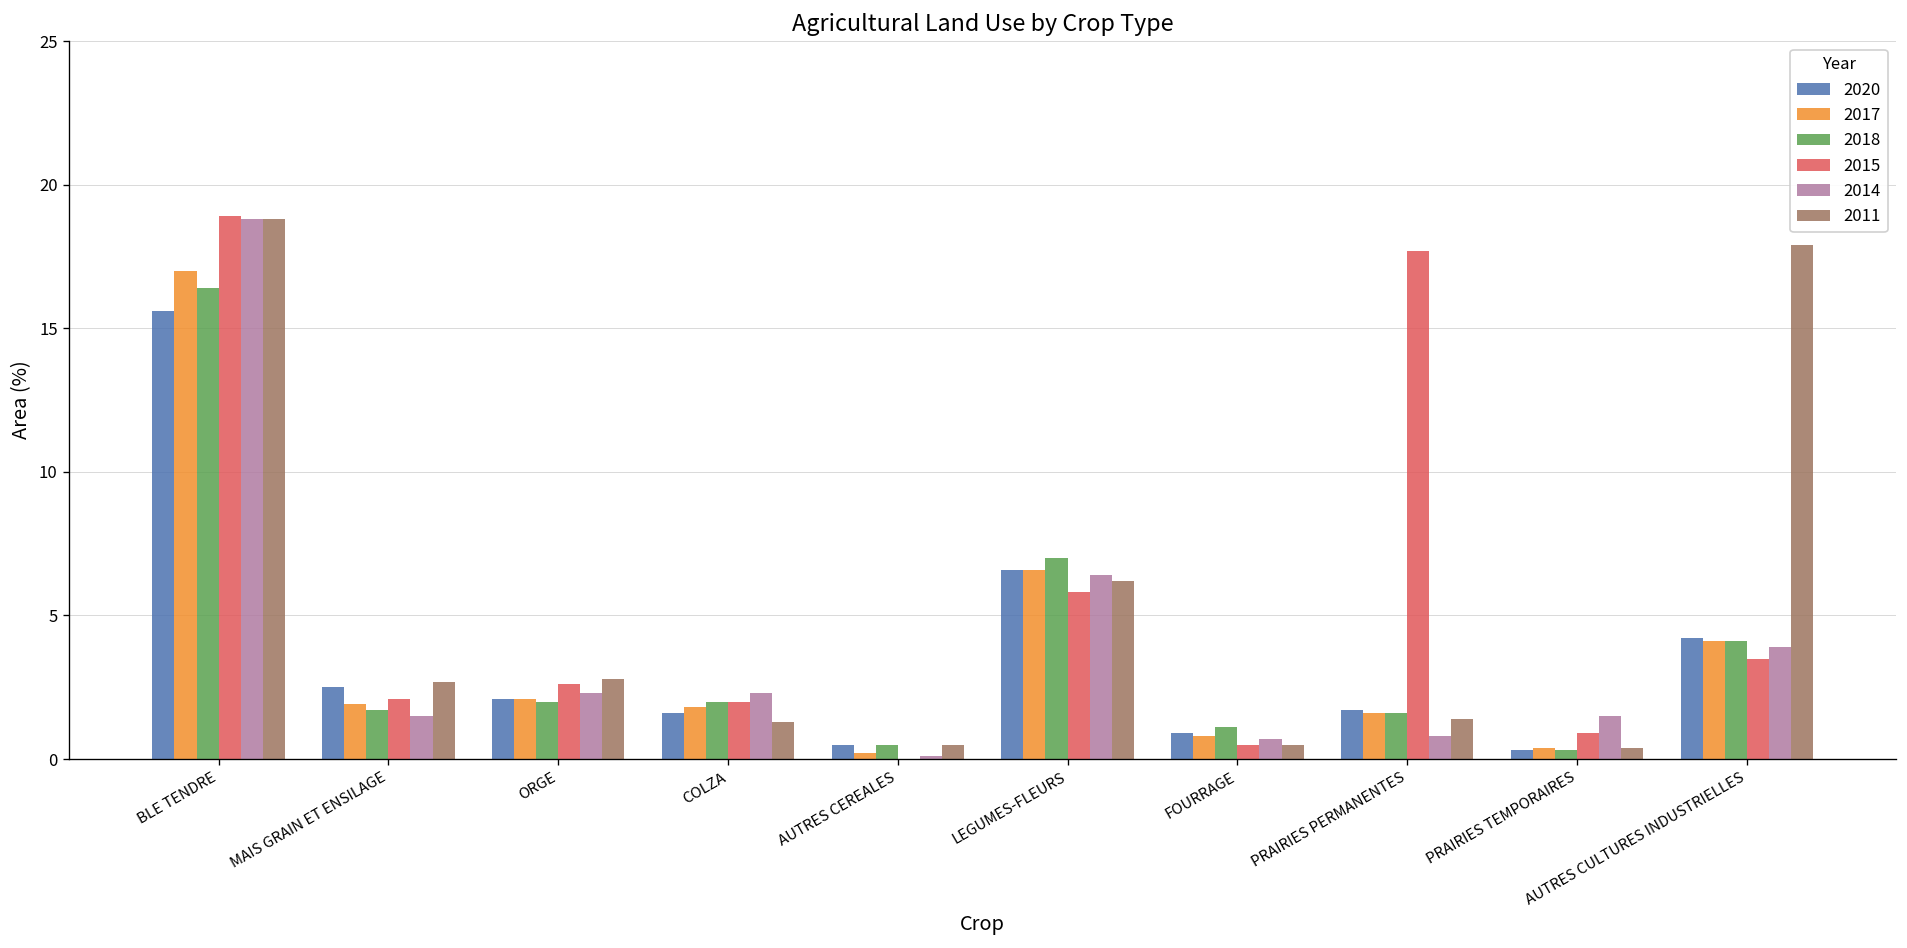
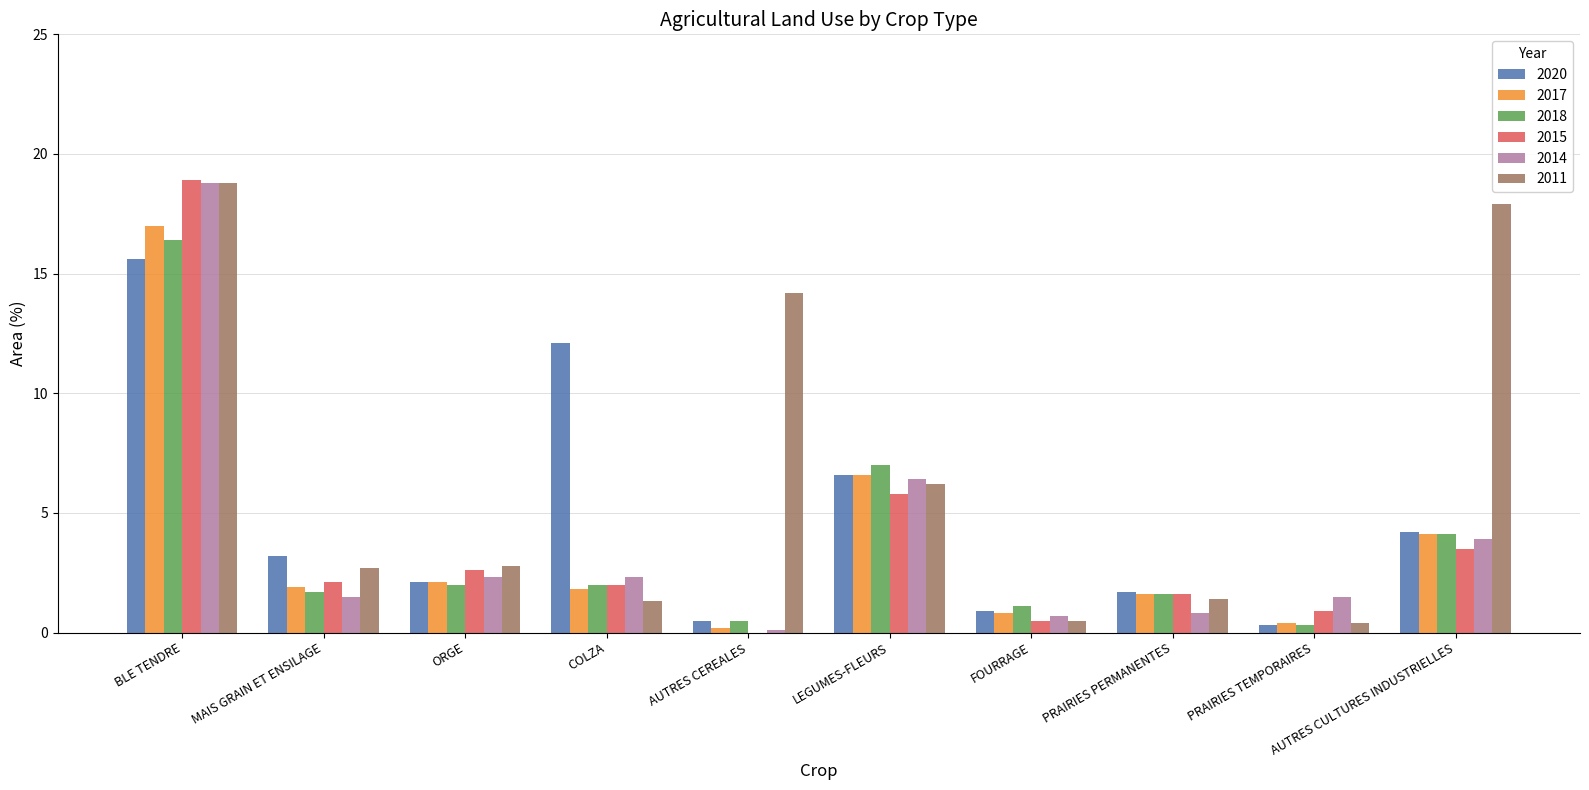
  {
    "2020": {
      "BLE TENDRE": 15.6,
-     "MAIS GRAIN ET ENSILAGE": 2.5,
+     "MAIS GRAIN ET ENSILAGE": 3.2,
      "ORGE": 2.1,
-     "COLZA": 1.6,
+     "COLZA": 12.1,
      "AUTRES CEREALES": 0.5,
      "LEGUMES-FLEURS": 6.6,
      "FOURRAGE": 0.9,
      "PRAIRIES PERMANENTES": 1.7,
      "PRAIRIES TEMPORAIRES": 0.3,
      "AUTRES CULTURES INDUSTRIELLES": 4.2
    },
    "2017": {
      "BLE TENDRE": 17.0,
      "MAIS GRAIN ET ENSILAGE": 1.9,
      "ORGE": 2.1,
      "COLZA": 1.8,
      "AUTRES CEREALES": 0.2,
      "LEGUMES-FLEURS": 6.6,
      "FOURRAGE": 0.8,
      "PRAIRIES PERMANENTES": 1.6,
      "PRAIRIES TEMPORAIRES": 0.4,
      "AUTRES CULTURES INDUSTRIELLES": 4.1
    },
    "2018": {
      "BLE TENDRE": 16.4,
      "MAIS GRAIN ET ENSILAGE": 1.7,
      "ORGE": 2.0,
      "COLZA": 2.0,
      "AUTRES CEREALES": 0.5,
      "LEGUMES-FLEURS": 7.0,
      "FOURRAGE": 1.1,
      "PRAIRIES PERMANENTES": 1.6,
      "PRAIRIES TEMPORAIRES": 0.3,
      "AUTRES CULTURES INDUSTRIELLES": 4.1
    },
    "2015": {
      "BLE TENDRE": 18.9,
      "MAIS GRAIN ET ENSILAGE": 2.1,
      "ORGE": 2.6,
      "COLZA": 2.0,
      "AUTRES CEREALES": 0.0,
      "LEGUMES-FLEURS": 5.8,
      "FOURRAGE": 0.5,
-     "PRAIRIES PERMANENTES": 17.7,
+     "PRAIRIES PERMANENTES": 1.6,
      "PRAIRIES TEMPORAIRES": 0.9,
      "AUTRES CULTURES INDUSTRIELLES": 3.5
    },
    "2014": {
      "BLE TENDRE": 18.8,
      "MAIS GRAIN ET ENSILAGE": 1.5,
      "ORGE": 2.3,
      "COLZA": 2.3,
      "LEGUMES-FLEURS": 6.4,
      "FOURRAGE": 0.7,
      "PRAIRIES PERMANENTES": 0.8,
      "PRAIRIES TEMPORAIRES": 1.5,
      "AUTRES CULTURES INDUSTRIELLES": 3.9
    },
    "2011": {
      "BLE TENDRE": 18.8,
      "MAIS GRAIN ET ENSILAGE": 2.7,
      "ORGE": 2.8,
      "COLZA": 1.3,
-     "AUTRES CEREALES": 0.5,
+     "AUTRES CEREALES": 14.2,
      "LEGUMES-FLEURS": 6.2,
      "FOURRAGE": 0.5,
      "PRAIRIES PERMANENTES": 1.4,
      "PRAIRIES TEMPORAIRES": 0.4,
      "AUTRES CULTURES INDUSTRIELLES": 17.9
    }
  }
